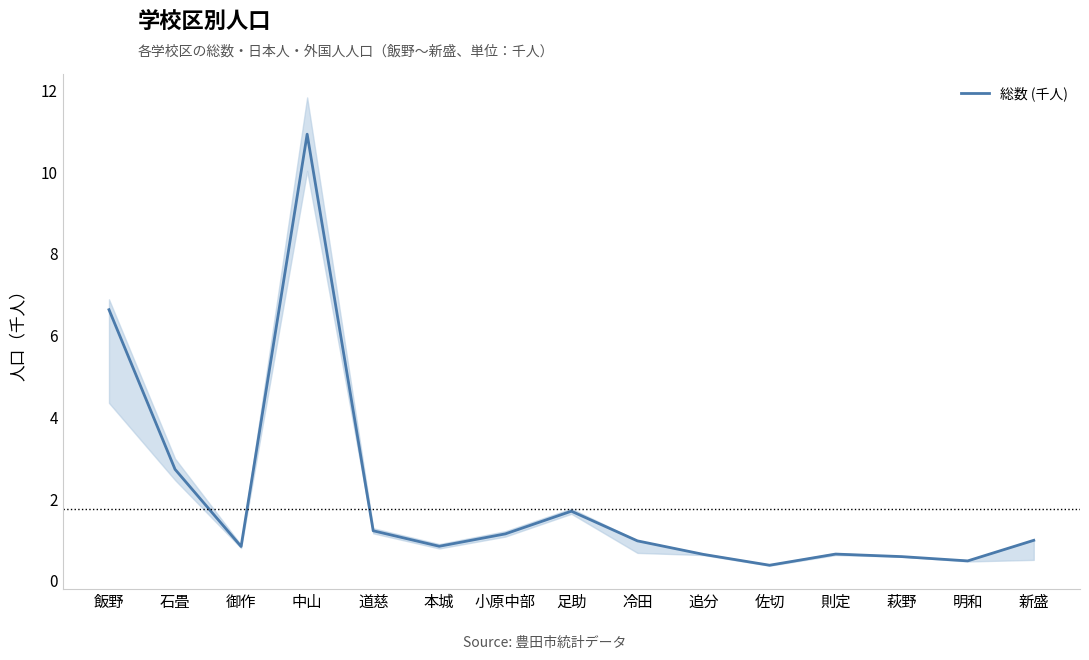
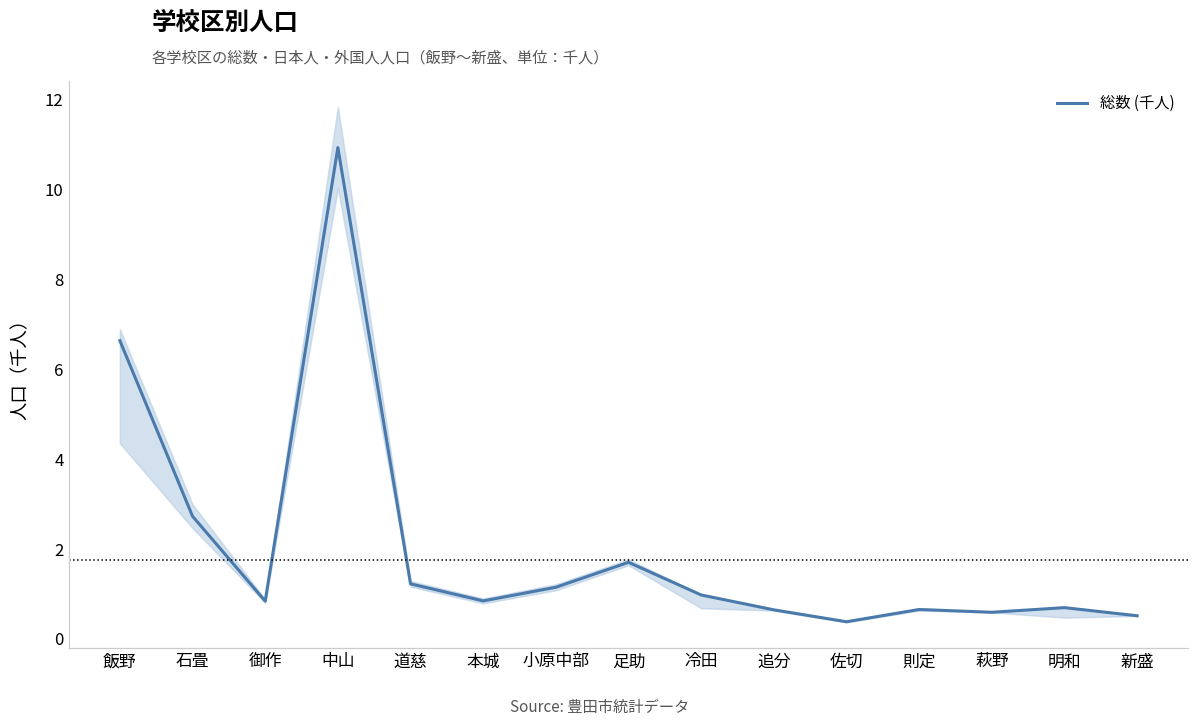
  {
    "総数 (千人)": {
      "飯野": 6.6,
      "石畳": 2.7,
      "中山": 10.9,
      "小原中部": 1.1,
      "足助": 1.7,
-     "明和": 0.5,
-     "新盛": 1.0
+     "明和": 0.7,
+     "新盛": 0.5
    }
  }
